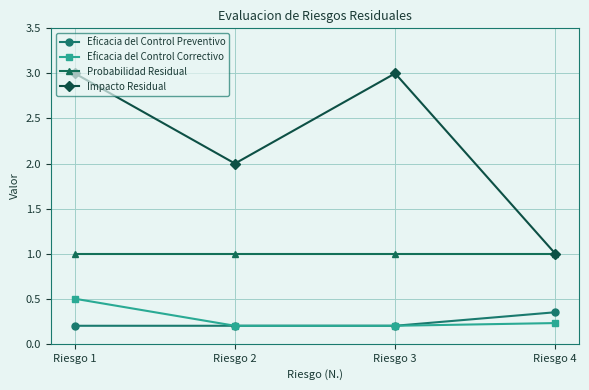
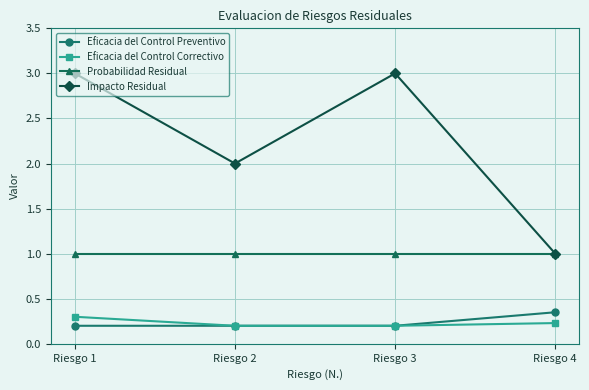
  {
    "Eficacia del Control Correctivo": {
-     "Riesgo 1": 0.5,
+     "Riesgo 1": 0.3,
      "Riesgo 4": 0.2
    }
  }
